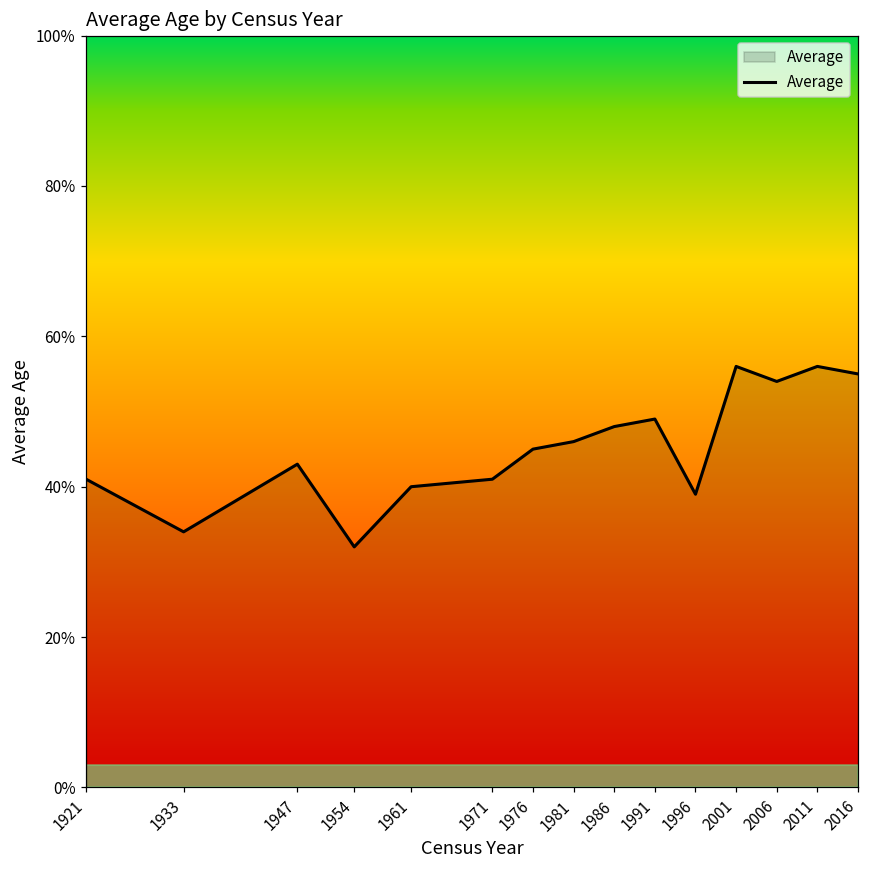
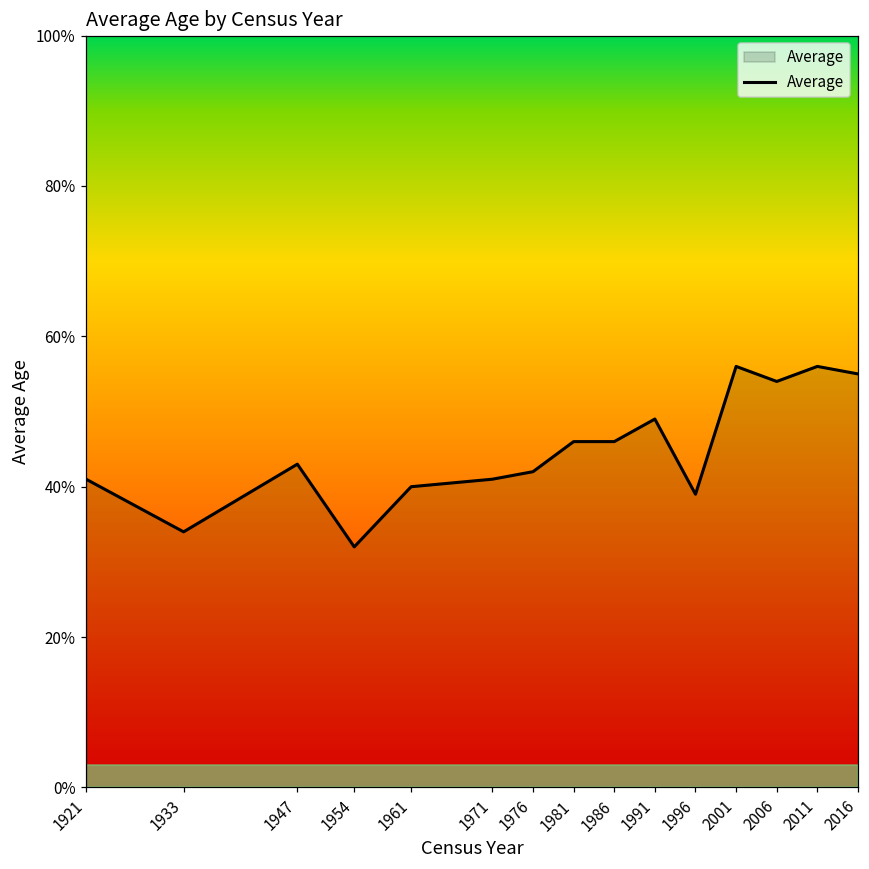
  {
    "1921": "41%",
    "1933": "34%",
    "1947": "43%",
    "1954": "32%",
    "1961": "40%",
    "1971": "41%",
-   "1976": "45%",
+   "1976": "42%",
    "1981": "46%",
-   "1986": "48%",
+   "1986": "46%",
    "1991": "49%",
    "1996": "39%",
    "2001": "56%",
    "2006": "54%",
    "2011": "56%",
    "2016": "55%"
  }
